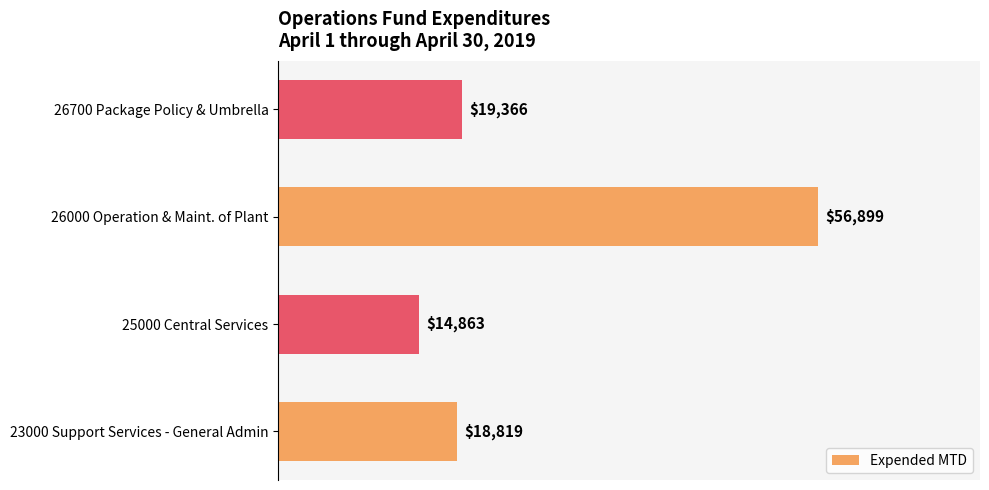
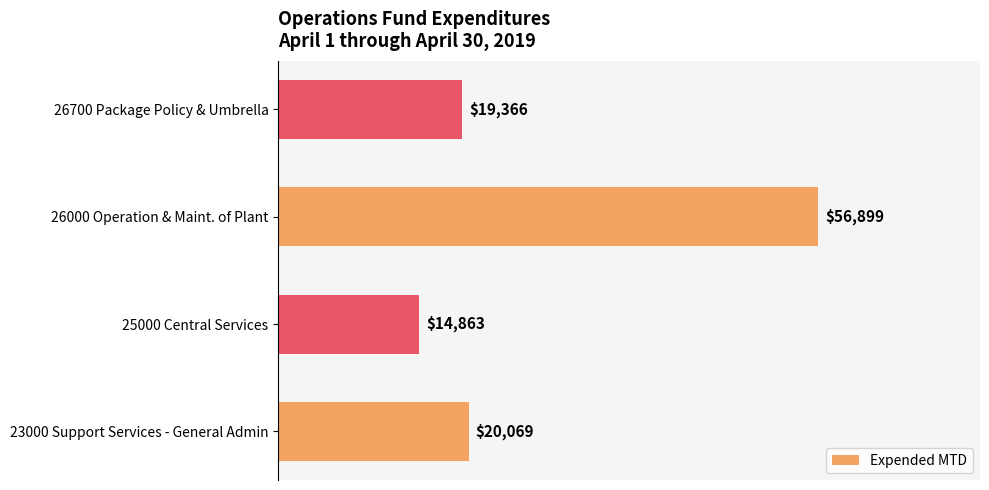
  {
    "26700 Package Policy & Umbrella": "$19,366",
    "26000 Operation & Maint. of Plant": "$56,899",
    "25000 Central Services": "$14,863",
-   "23000 Support Services - General Admin": "$18,819"
+   "23000 Support Services - General Admin": "$20,069"
  }
